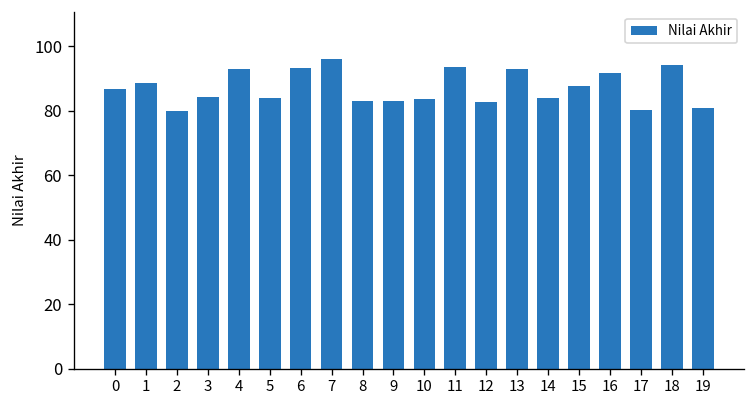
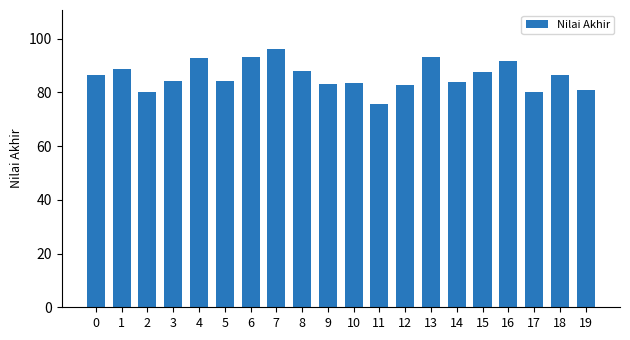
  {
    "0": 87,
    "1": 89,
    "2": 80,
    "3": 84,
    "4": 93,
    "5": 84,
    "6": 93,
    "7": 96,
-   "8": 83,
+   "8": 88,
    "9": 83,
    "10": 84,
-   "11": 94,
+   "11": 76,
    "12": 83,
    "13": 93,
    "14": 84,
    "15": 88,
    "16": 92,
    "17": 80,
-   "18": 94,
+   "18": 86,
    "19": 81
  }
